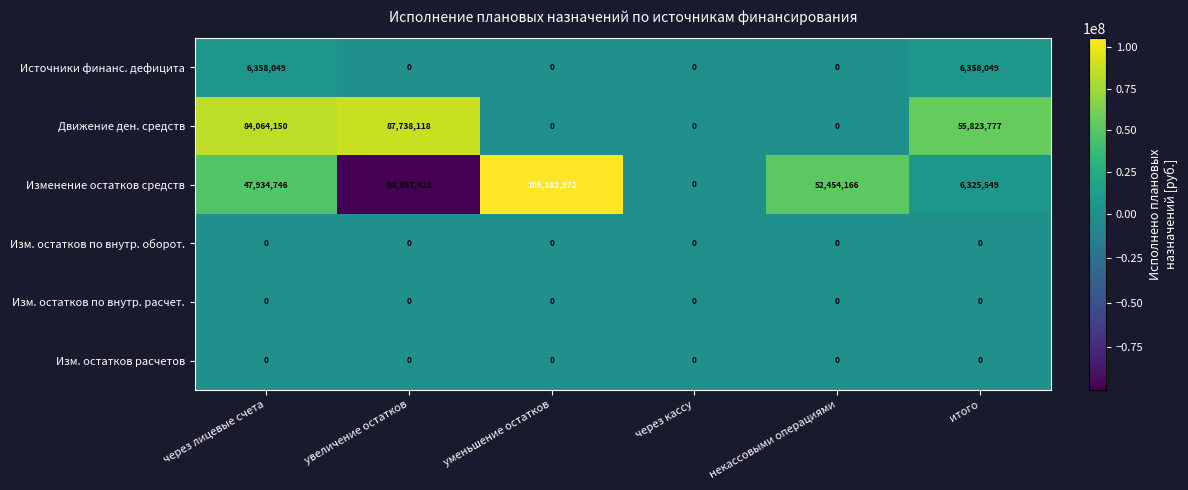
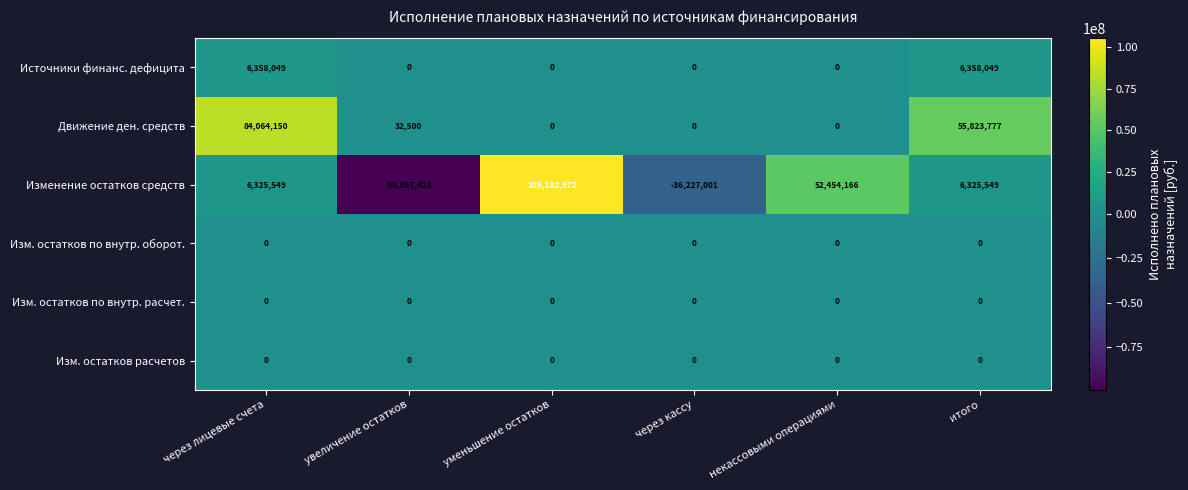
  {
    "Источники финанс. дефицита": {
      "через лицевые счета": "6,358,049",
      "увеличение остатков": "0",
      "уменьшение остатков": "0",
      "через кассу": "0",
      "некассовыми операциями": "0",
      "итого": "6,358,049"
    },
    "Движение ден. средств": {
      "через лицевые счета": "84,064,150",
-     "увеличение остатков": "87,738,118",
+     "увеличение остатков": "32,500",
      "уменьшение остатков": "0",
      "через кассу": "0",
      "некассовыми операциями": "0",
      "итого": "55,823,777"
    },
    "Изменение остатков средств": {
-     "через лицевые счета": "47,934,746",
+     "через лицевые счета": "6,325,549",
      "увеличение остатков": "-98,857,423",
      "уменьшение остатков": "105,182,972",
-     "через кассу": "0",
+     "через кассу": "-36,227,001",
      "некассовыми операциями": "52,454,166",
      "итого": "6,325,549"
    },
    "Изм. остатков по внутр. оборот.": {
      "через лицевые счета": "0",
      "увеличение остатков": "0",
      "уменьшение остатков": "0",
      "через кассу": "0",
      "некассовыми операциями": "0",
      "итого": "0"
    },
    "Изм. остатков по внутр. расчет.": {
      "через лицевые счета": "0",
      "увеличение остатков": "0",
      "уменьшение остатков": "0",
      "через кассу": "0",
      "некассовыми операциями": "0",
      "итого": "0"
    },
    "Изм. остатков расчетов": {
      "через лицевые счета": "0",
      "увеличение остатков": "0",
      "уменьшение остатков": "0",
      "через кассу": "0",
      "некассовыми операциями": "0",
      "итого": "0"
    }
  }
